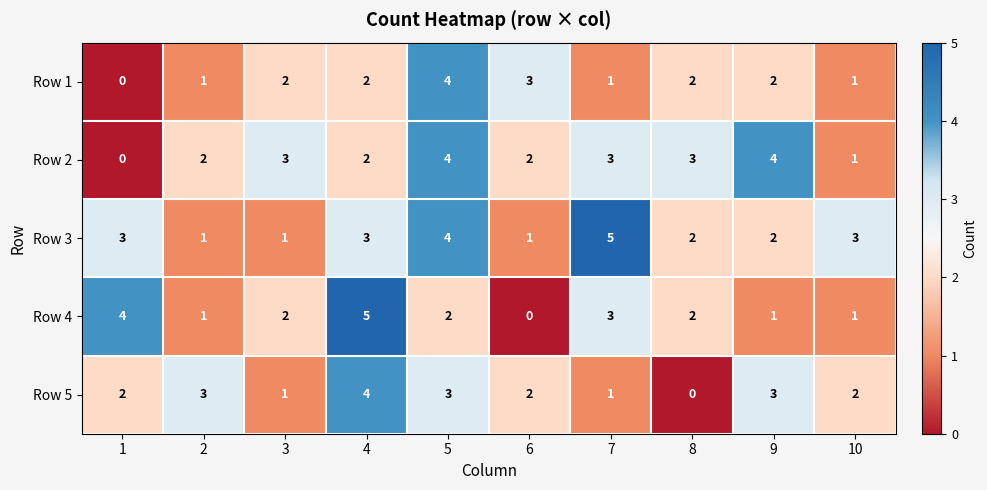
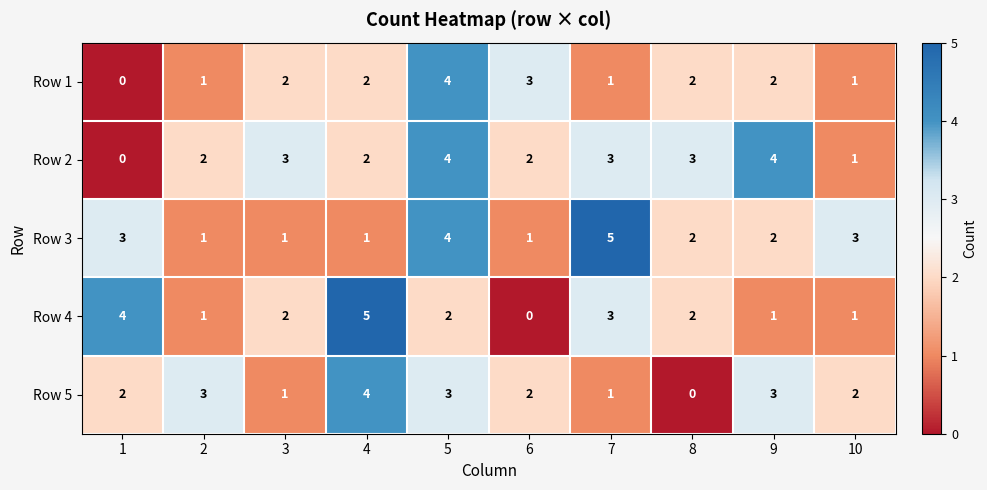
  {
    "Row 1": {
      "1": 0,
      "2": 1,
      "3": 2,
      "4": 2,
      "5": 4,
      "6": 3,
      "7": 1,
      "8": 2,
      "9": 2,
      "10": 1
    },
    "Row 2": {
      "1": 0,
      "2": 2,
      "3": 3,
      "4": 2,
      "5": 4,
      "6": 2,
      "7": 3,
      "8": 3,
      "9": 4,
      "10": 1
    },
    "Row 3": {
      "1": 3,
      "2": 1,
      "3": 1,
-     "4": 3,
+     "4": 1,
      "5": 4,
      "6": 1,
      "7": 5,
      "8": 2,
      "9": 2,
      "10": 3
    },
    "Row 4": {
      "1": 4,
      "2": 1,
      "3": 2,
      "4": 5,
      "5": 2,
      "6": 0,
      "7": 3,
      "8": 2,
      "9": 1,
      "10": 1
    },
    "Row 5": {
      "1": 2,
      "2": 3,
      "3": 1,
      "4": 4,
      "5": 3,
      "6": 2,
      "7": 1,
      "8": 0,
      "9": 3,
      "10": 2
    }
  }
